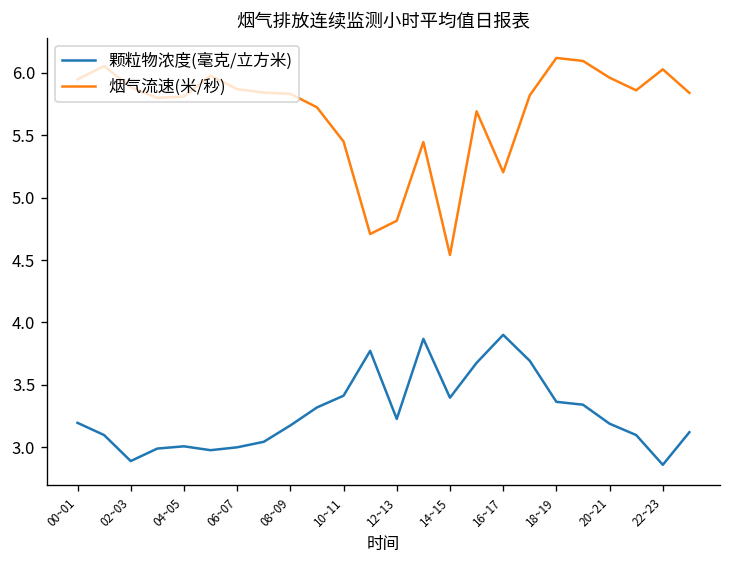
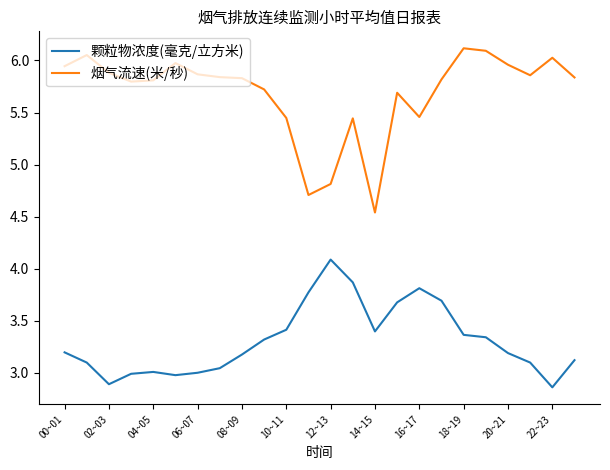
  {
    "颗粒物浓度(毫克/立方米)": {
      "00~01": 3.20,
      "02~03": 2.89,
      "04~05": 3.01,
      "06~07": 3.00,
      "08~09": 3.18,
      "10~11": 3.41,
-     "12~13": 3.23,
+     "12~13": 4.09,
      "14~15": 3.40,
-     "16~17": 3.90,
+     "16~17": 3.81,
      "18~19": 3.37,
      "20~21": 3.19,
      "22~23": 2.86
    },
    "烟气流速(米/秒)": {
      "10~11": 5.45,
      "12~13": 4.81,
      "14~15": 4.54,
-     "16~17": 5.20,
+     "16~17": 5.46,
      "18~19": 6.12,
      "20~21": 5.96,
      "22~23": 6.03
    }
  }
